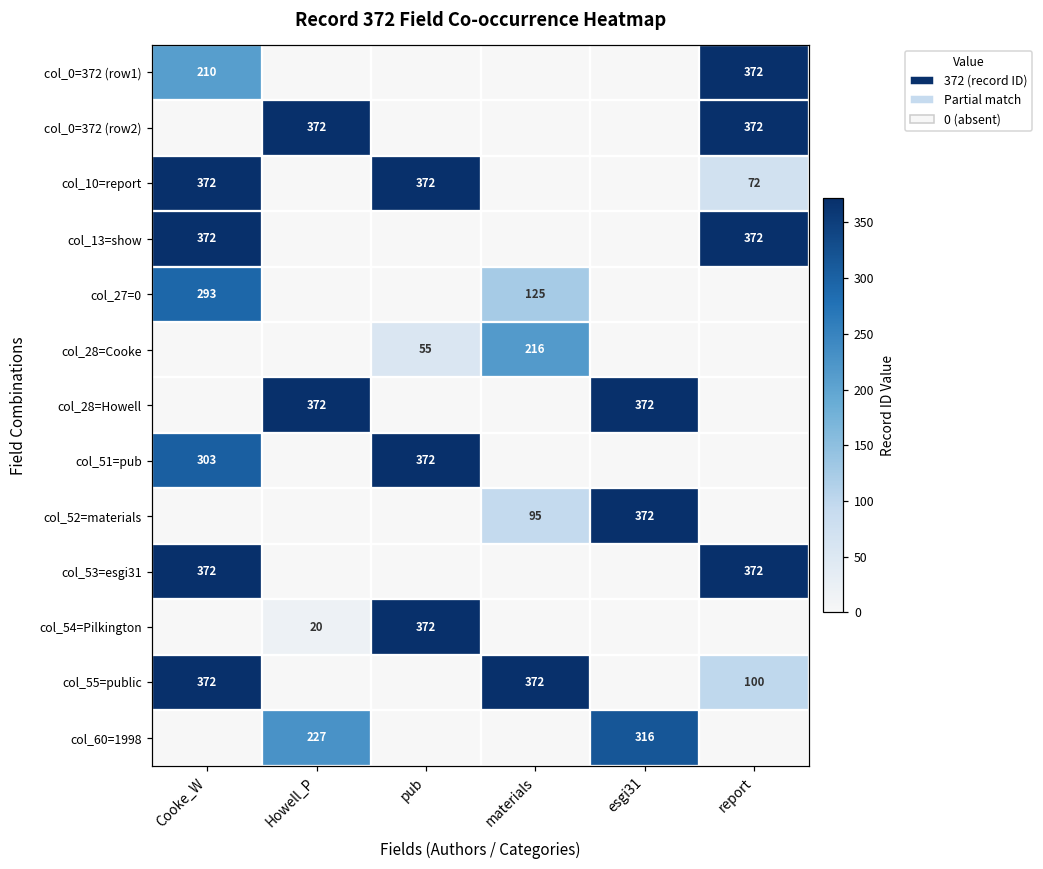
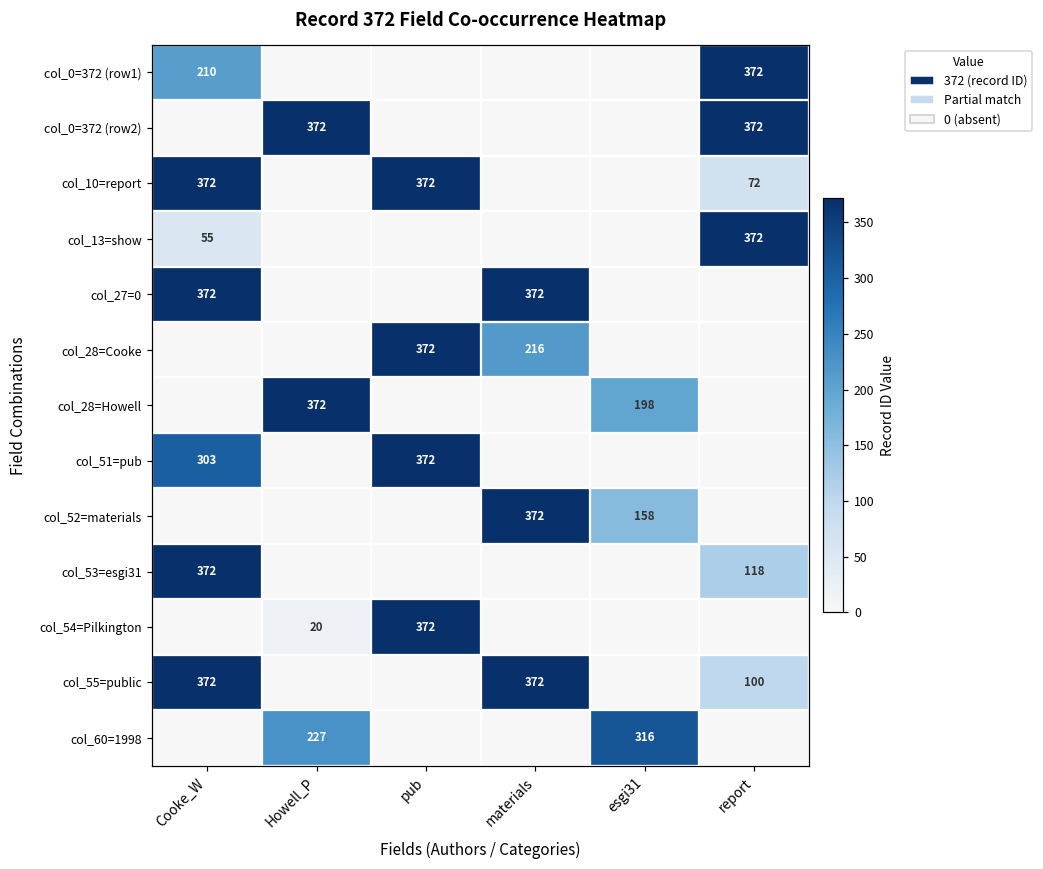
  {
    "col_0=372 (row1)": {
      "Cooke_W": 210,
      "report": 372
    },
    "col_0=372 (row2)": {
      "Howell_P": 372,
      "report": 372
    },
    "col_10=report": {
      "Cooke_W": 372,
      "pub": 372,
      "report": 72
    },
    "col_13=show": {
-     "Cooke_W": 372,
+     "Cooke_W": 55,
      "report": 372
    },
    "col_27=0": {
-     "Cooke_W": 293,
-     "materials": 125
+     "Cooke_W": 372,
+     "materials": 372
    },
    "col_28=Cooke": {
-     "pub": 55,
+     "pub": 372,
      "materials": 216
    },
    "col_28=Howell": {
      "Howell_P": 372,
-     "esgi31": 372
+     "esgi31": 198
    },
    "col_51=pub": {
      "Cooke_W": 303,
      "pub": 372
    },
    "col_52=materials": {
-     "materials": 95,
-     "esgi31": 372
+     "materials": 372,
+     "esgi31": 158
    },
    "col_53=esgi31": {
      "Cooke_W": 372,
-     "report": 372
+     "report": 118
    },
    "col_54=Pilkington": {
      "Howell_P": 20,
      "pub": 372
    },
    "col_55=public": {
      "Cooke_W": 372,
      "materials": 372,
      "report": 100
    },
    "col_60=1998": {
      "Howell_P": 227,
      "esgi31": 316
    }
  }
